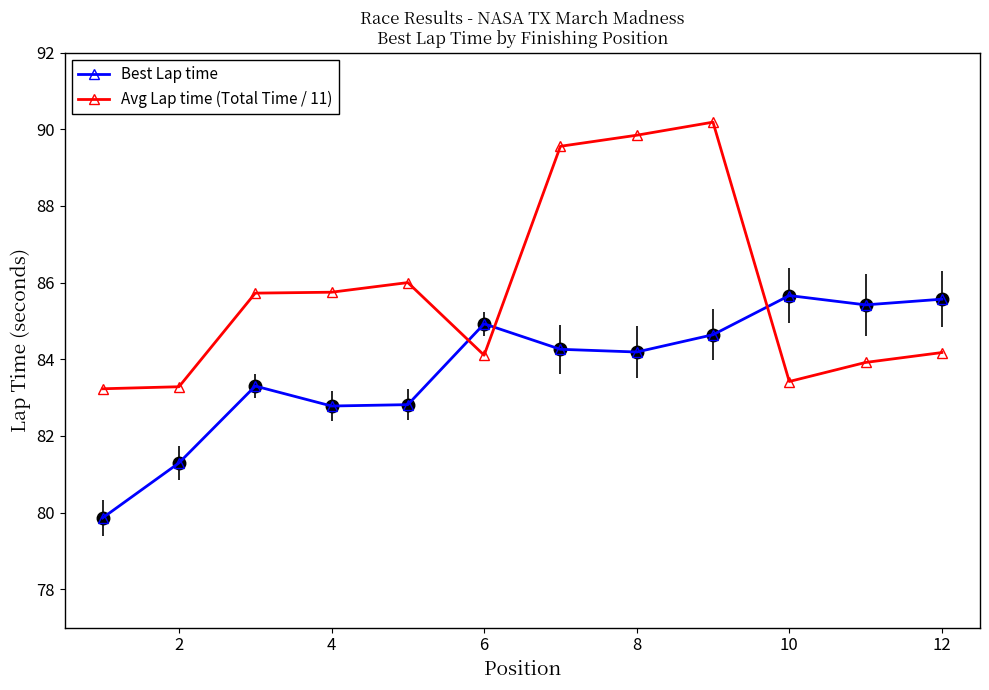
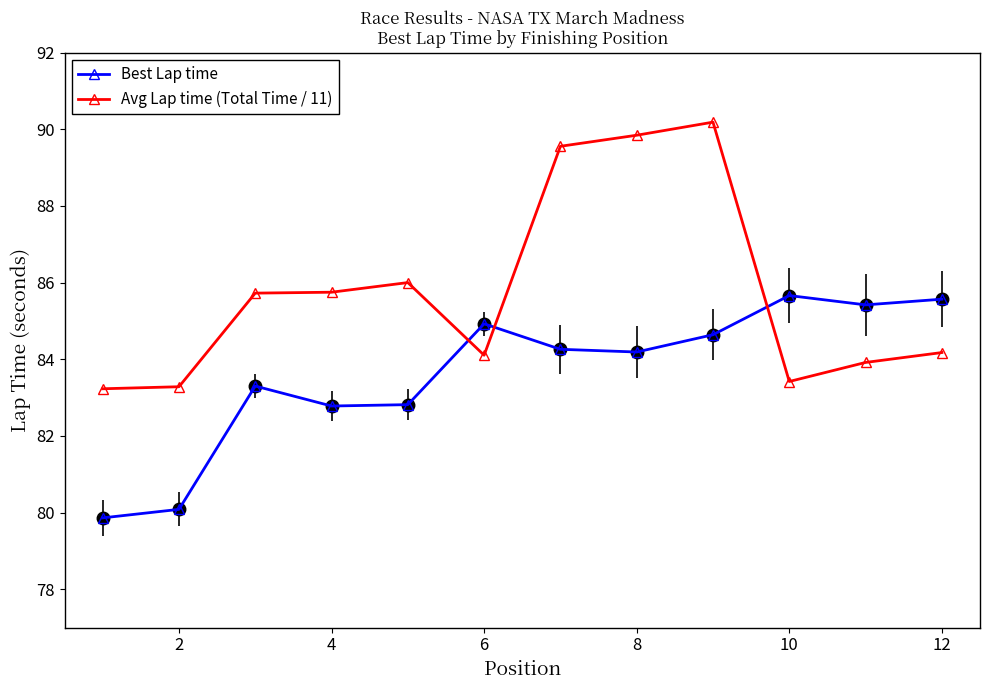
  {
    "Best Lap time": {
-     "2": 81.3,
+     "2": 80.1,
      "4": 82.8,
      "6": 84.9,
      "8": 84.2,
      "10": 85.7,
      "12": 85.6
    },
    "Avg Lap time (Total Time / 11)": {
      "2": 83.3,
      "4": 85.8,
      "6": 84.1,
      "8": 89.8,
      "10": 83.4,
      "12": 84.2
    }
  }
